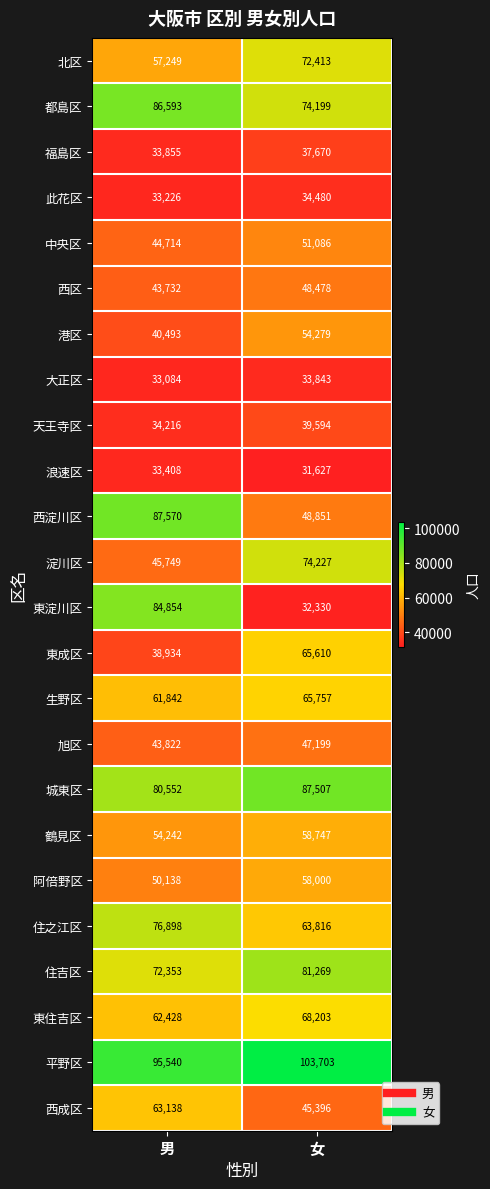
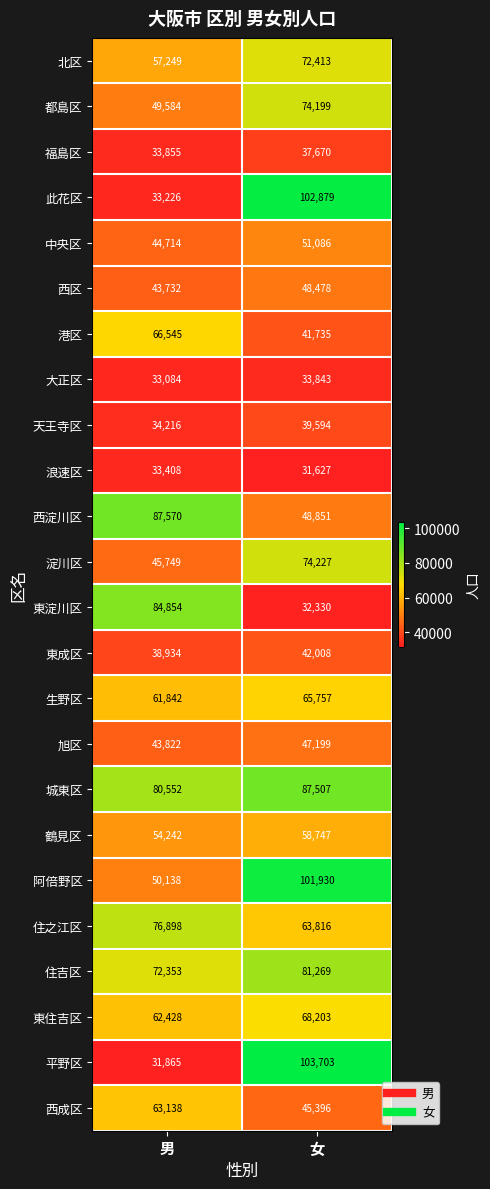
  {
    "北区": {
      "男": "57,249",
      "女": "72,413"
    },
    "都島区": {
-     "男": "86,593",
+     "男": "49,584",
      "女": "74,199"
    },
    "福島区": {
      "男": "33,855",
      "女": "37,670"
    },
    "此花区": {
      "男": "33,226",
-     "女": "34,480"
+     "女": "102,879"
    },
    "中央区": {
      "男": "44,714",
      "女": "51,086"
    },
    "西区": {
      "男": "43,732",
      "女": "48,478"
    },
    "港区": {
-     "男": "40,493",
-     "女": "54,279"
+     "男": "66,545",
+     "女": "41,735"
    },
    "大正区": {
      "男": "33,084",
      "女": "33,843"
    },
    "天王寺区": {
      "男": "34,216",
      "女": "39,594"
    },
    "浪速区": {
      "男": "33,408",
      "女": "31,627"
    },
    "西淀川区": {
      "男": "87,570",
      "女": "48,851"
    },
    "淀川区": {
      "男": "45,749",
      "女": "74,227"
    },
    "東淀川区": {
      "男": "84,854",
      "女": "32,330"
    },
    "東成区": {
      "男": "38,934",
-     "女": "65,610"
+     "女": "42,008"
    },
    "生野区": {
      "男": "61,842",
      "女": "65,757"
    },
    "旭区": {
      "男": "43,822",
      "女": "47,199"
    },
    "城東区": {
      "男": "80,552",
      "女": "87,507"
    },
    "鶴見区": {
      "男": "54,242",
      "女": "58,747"
    },
    "阿倍野区": {
      "男": "50,138",
-     "女": "58,000"
+     "女": "101,930"
    },
    "住之江区": {
      "男": "76,898",
      "女": "63,816"
    },
    "住吉区": {
      "男": "72,353",
      "女": "81,269"
    },
    "東住吉区": {
      "男": "62,428",
      "女": "68,203"
    },
    "平野区": {
-     "男": "95,540",
+     "男": "31,865",
      "女": "103,703"
    },
    "西成区": {
      "男": "63,138",
      "女": "45,396"
    }
  }
